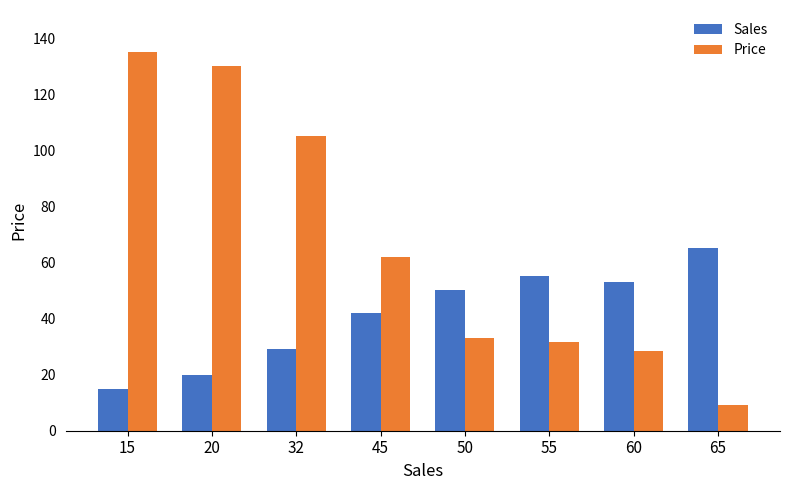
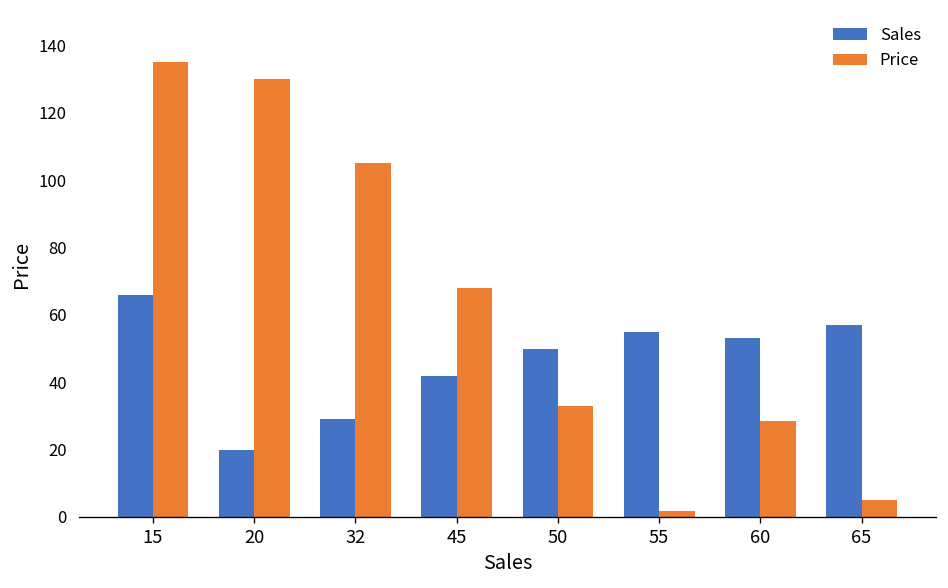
  {
    "Sales": {
-     "15": 15,
+     "15": 66,
      "20": 20,
      "32": 29,
      "45": 42,
      "50": 50,
      "55": 55,
      "60": 53,
-     "65": 65
+     "65": 57
    },
    "Price": {
      "15": 135,
      "20": 130,
      "32": 105,
-     "45": 62,
+     "45": 68,
      "50": 33,
-     "55": 32,
+     "55": 2,
      "60": 28,
-     "65": 9
+     "65": 5
    }
  }
